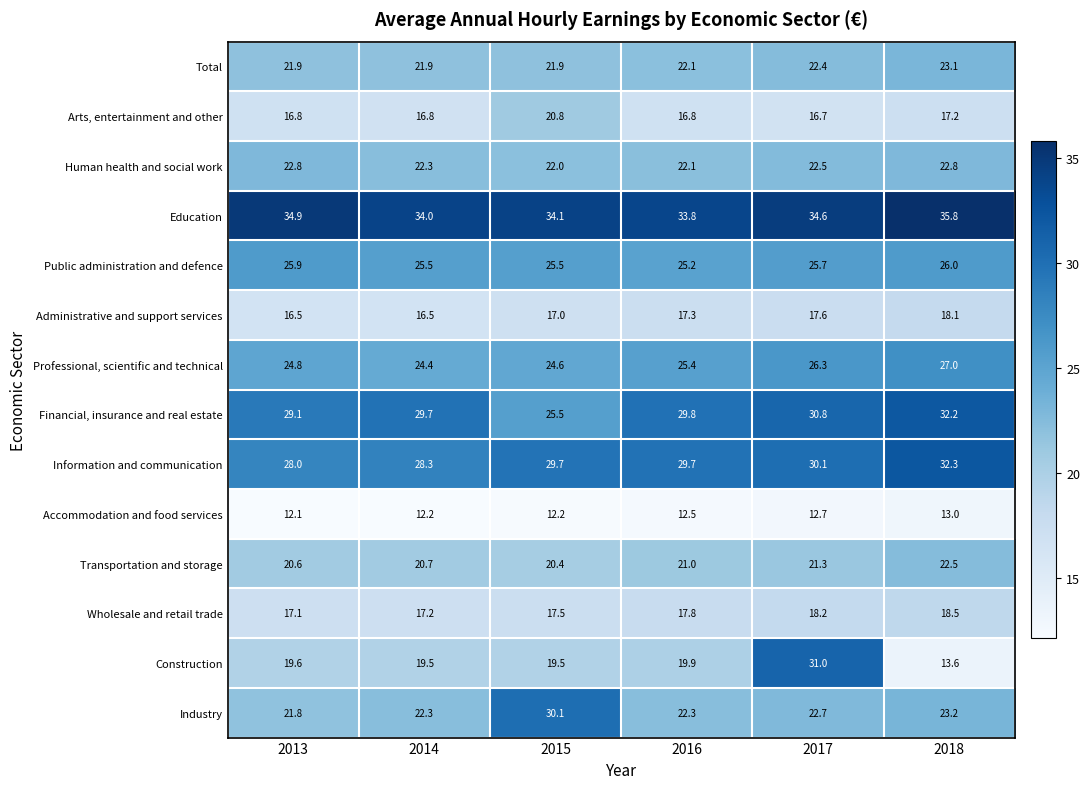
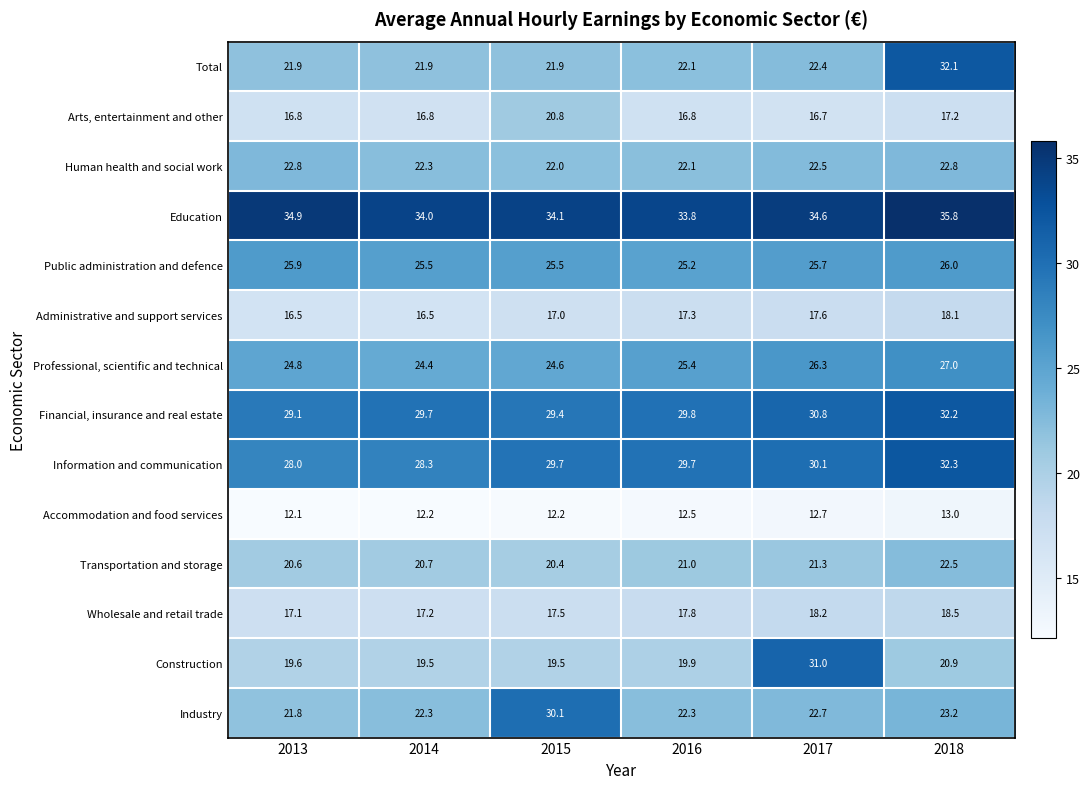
  {
    "Total": {
      "2013": 21.9,
      "2014": 21.9,
      "2015": 21.9,
      "2016": 22.1,
      "2017": 22.4,
-     "2018": 23.1
+     "2018": 32.1
    },
    "Arts, entertainment and other": {
      "2013": 16.8,
      "2014": 16.8,
      "2015": 20.8,
      "2016": 16.8,
      "2017": 16.7,
      "2018": 17.2
    },
    "Human health and social work": {
      "2013": 22.8,
      "2014": 22.3,
      "2015": 22.0,
      "2016": 22.1,
      "2017": 22.5,
      "2018": 22.8
    },
    "Education": {
      "2013": 34.9,
      "2014": 34.0,
      "2015": 34.1,
      "2016": 33.8,
      "2017": 34.6,
      "2018": 35.8
    },
    "Public administration and defence": {
      "2013": 25.9,
      "2014": 25.5,
      "2015": 25.5,
      "2016": 25.2,
      "2017": 25.7,
      "2018": 26.0
    },
    "Administrative and support services": {
      "2013": 16.5,
      "2014": 16.5,
      "2015": 17.0,
      "2016": 17.3,
      "2017": 17.6,
      "2018": 18.1
    },
    "Professional, scientific and technical": {
      "2013": 24.8,
      "2014": 24.4,
      "2015": 24.6,
      "2016": 25.4,
      "2017": 26.3,
      "2018": 27.0
    },
    "Financial, insurance and real estate": {
      "2013": 29.1,
      "2014": 29.7,
-     "2015": 25.5,
+     "2015": 29.4,
      "2016": 29.8,
      "2017": 30.8,
      "2018": 32.2
    },
    "Information and communication": {
      "2013": 28.0,
      "2014": 28.3,
      "2015": 29.7,
      "2016": 29.7,
      "2017": 30.1,
      "2018": 32.3
    },
    "Accommodation and food services": {
      "2013": 12.1,
      "2014": 12.2,
      "2015": 12.2,
      "2016": 12.5,
      "2017": 12.7,
      "2018": 13.0
    },
    "Transportation and storage": {
      "2013": 20.6,
      "2014": 20.7,
      "2015": 20.4,
      "2016": 21.0,
      "2017": 21.3,
      "2018": 22.5
    },
    "Wholesale and retail trade": {
      "2013": 17.1,
      "2014": 17.2,
      "2015": 17.5,
      "2016": 17.8,
      "2017": 18.2,
      "2018": 18.5
    },
    "Construction": {
      "2013": 19.6,
      "2014": 19.5,
      "2015": 19.5,
      "2016": 19.9,
      "2017": 31.0,
-     "2018": 13.6
+     "2018": 20.9
    },
    "Industry": {
      "2013": 21.8,
      "2014": 22.3,
      "2015": 30.1,
      "2016": 22.3,
      "2017": 22.7,
      "2018": 23.2
    }
  }
